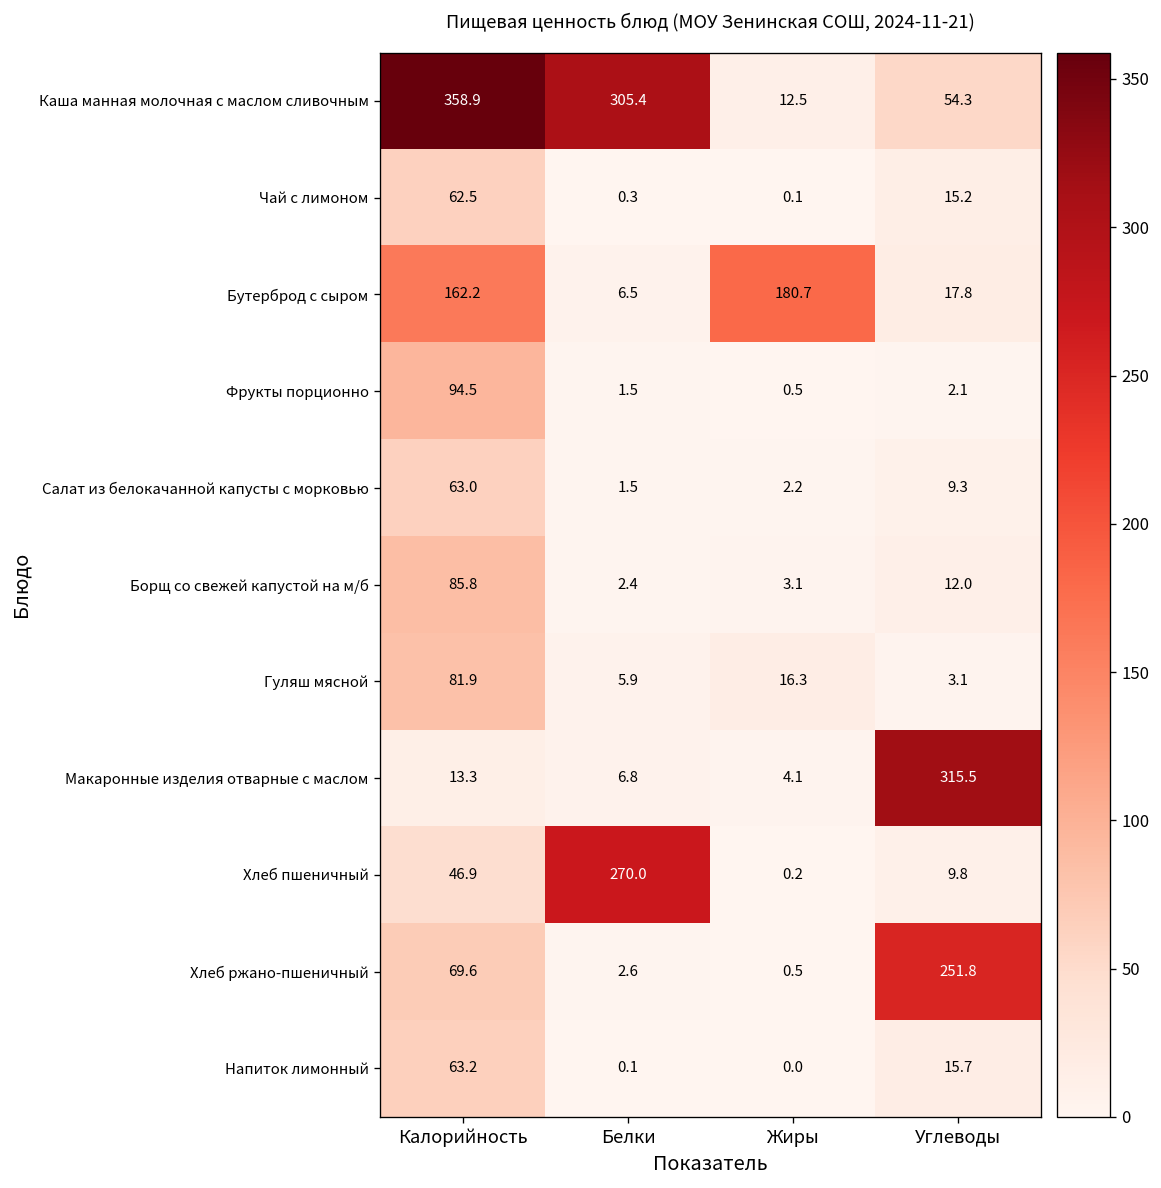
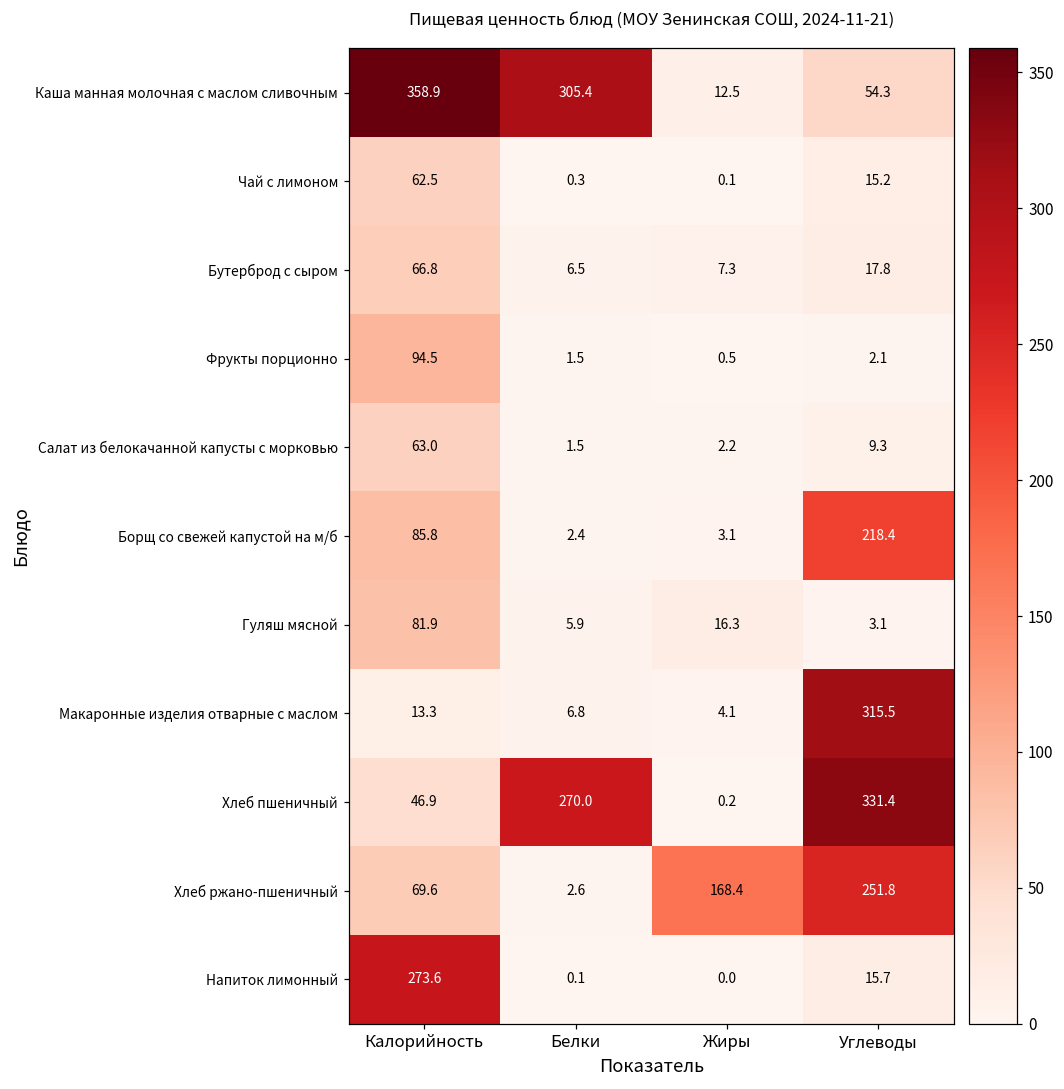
  {
    "Каша манная молочная с маслом сливочным": {
      "Калорийность": 358.9,
      "Белки": 305.4,
      "Жиры": 12.5,
      "Углеводы": 54.3
    },
    "Чай с лимоном": {
      "Калорийность": 62.5,
      "Белки": 0.3,
      "Жиры": 0.1,
      "Углеводы": 15.2
    },
    "Бутерброд с сыром": {
-     "Калорийность": 162.2,
+     "Калорийность": 66.8,
      "Белки": 6.5,
-     "Жиры": 180.7,
+     "Жиры": 7.3,
      "Углеводы": 17.8
    },
    "Фрукты порционно": {
      "Калорийность": 94.5,
      "Белки": 1.5,
      "Жиры": 0.5,
      "Углеводы": 2.1
    },
    "Салат из белокачанной капусты с морковью": {
      "Калорийность": 63.0,
      "Белки": 1.5,
      "Жиры": 2.2,
      "Углеводы": 9.3
    },
    "Борщ со свежей капустой на м/б": {
      "Калорийность": 85.8,
      "Белки": 2.4,
      "Жиры": 3.1,
-     "Углеводы": 12.0
+     "Углеводы": 218.4
    },
    "Гуляш мясной": {
      "Калорийность": 81.9,
      "Белки": 5.9,
      "Жиры": 16.3,
      "Углеводы": 3.1
    },
    "Макаронные изделия отварные с маслом": {
      "Калорийность": 13.3,
      "Белки": 6.8,
      "Жиры": 4.1,
      "Углеводы": 315.5
    },
    "Хлеб пшеничный": {
      "Калорийность": 46.9,
      "Белки": 270.0,
      "Жиры": 0.2,
-     "Углеводы": 9.8
+     "Углеводы": 331.4
    },
    "Хлеб ржано-пшеничный": {
      "Калорийность": 69.6,
      "Белки": 2.6,
-     "Жиры": 0.5,
+     "Жиры": 168.4,
      "Углеводы": 251.8
    },
    "Напиток лимонный": {
-     "Калорийность": 63.2,
+     "Калорийность": 273.6,
      "Белки": 0.1,
      "Жиры": 0.0,
      "Углеводы": 15.7
    }
  }
